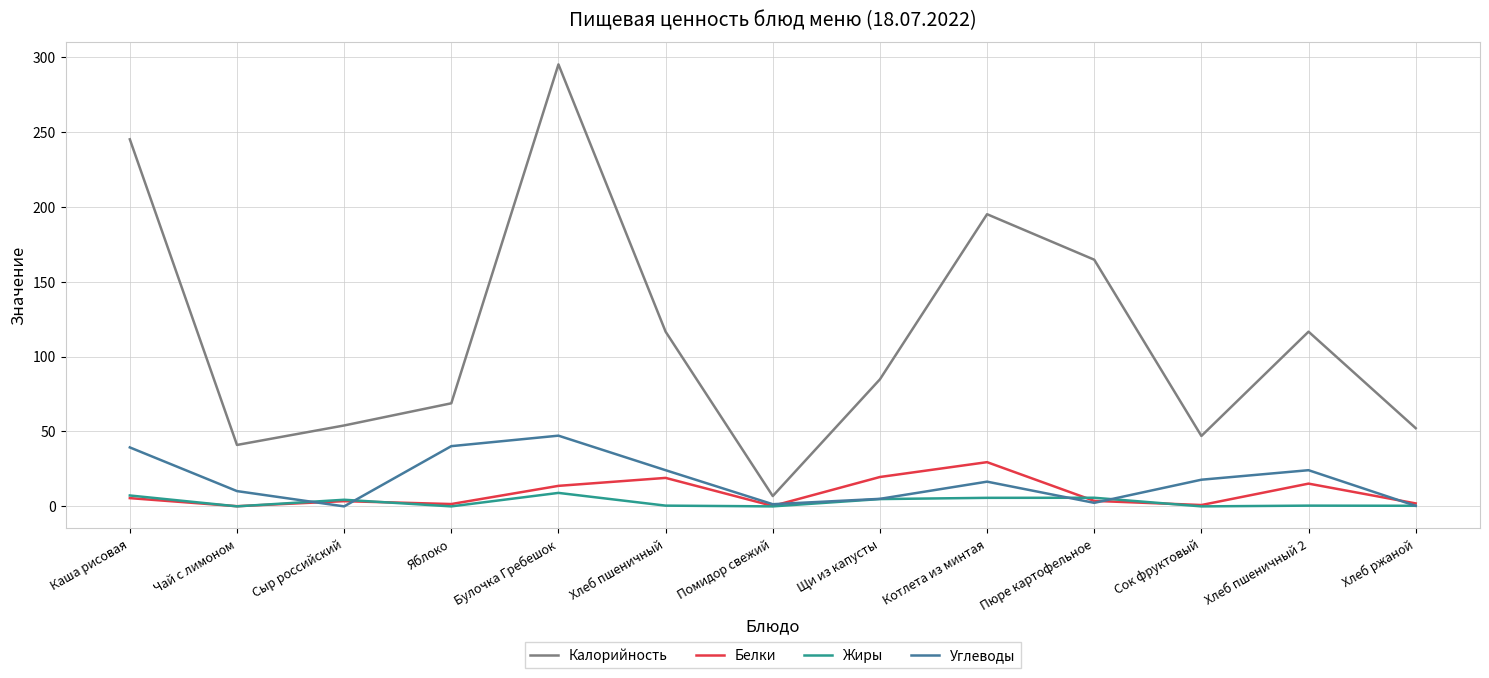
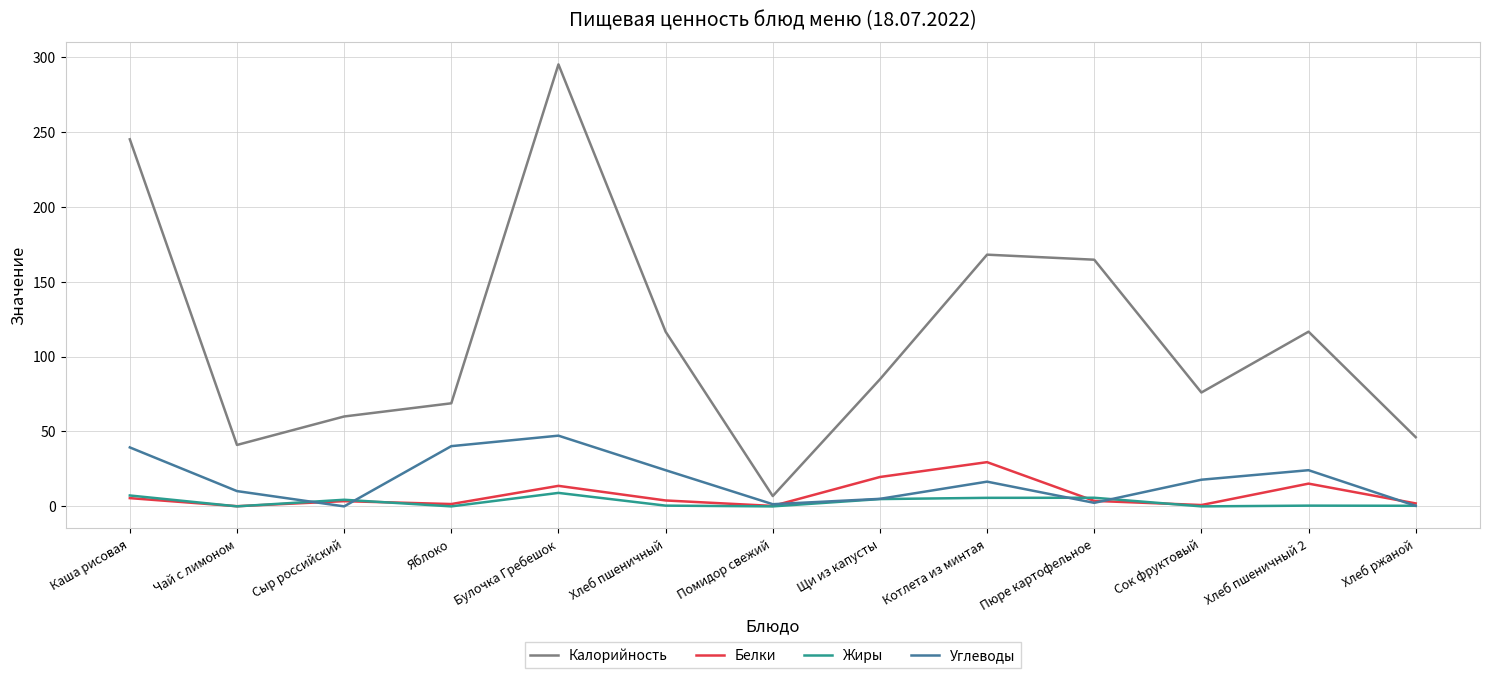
  {
    "Калорийность": {
      "Каша рисовая": 245,
      "Чай с лимоном": 41,
-     "Сыр российский": 54,
+     "Сыр российский": 60,
      "Яблоко": 69,
      "Булочка Гребешок": 295,
      "Хлеб пшеничный": 117,
      "Помидор свежий": 7,
      "Щи из капусты": 85,
-     "Котлета из минтая": 195,
+     "Котлета из минтая": 168,
      "Пюре картофельное": 165,
-     "Сок фруктовый": 47,
+     "Сок фруктовый": 76,
      "Хлеб пшеничный 2": 117,
-     "Хлеб ржаной": 52
+     "Хлеб ржаной": 46
    },
    "Белки": {
      "Каша рисовая": 6,
      "Булочка Гребешок": 14,
-     "Хлеб пшеничный": 19,
+     "Хлеб пшеничный": 4,
      "Щи из капусты": 20,
      "Котлета из минтая": 30,
      "Хлеб пшеничный 2": 15
    }
  }
